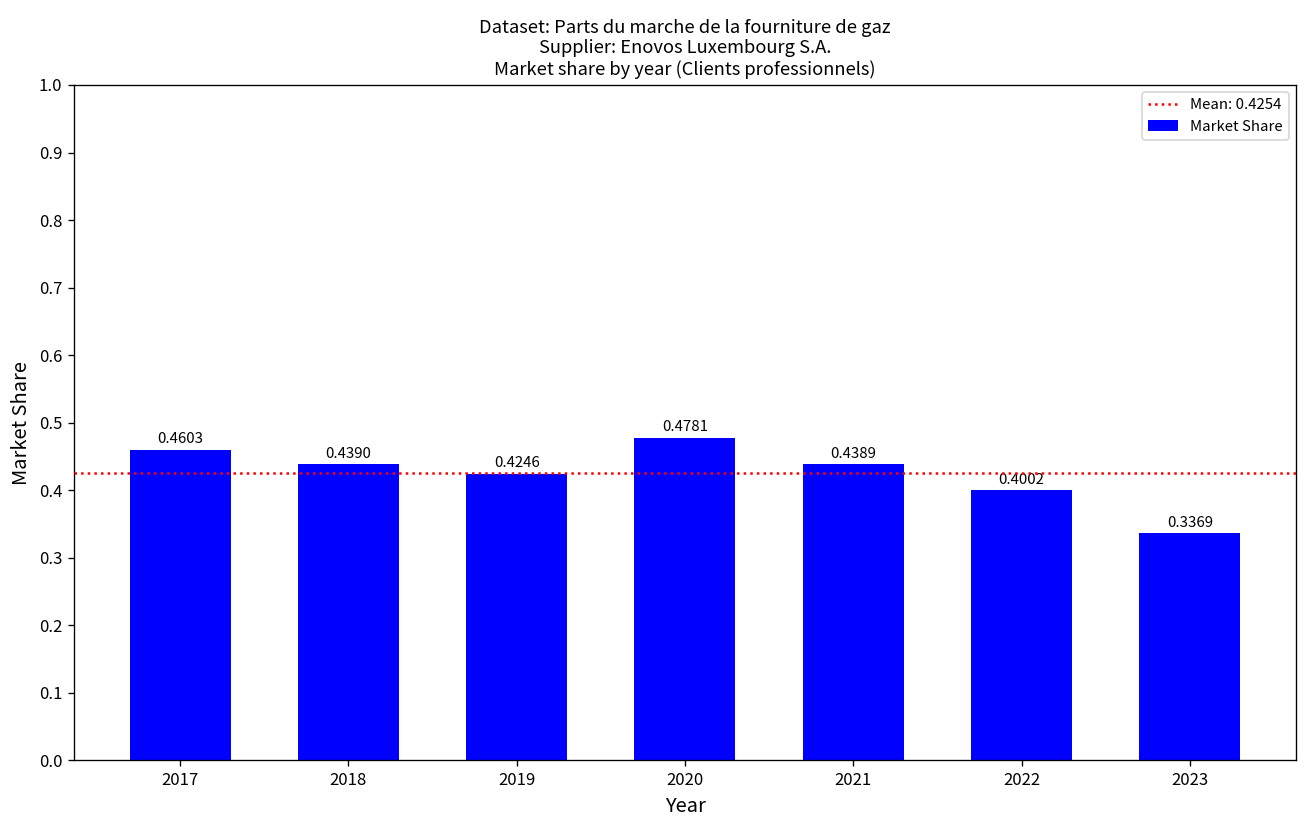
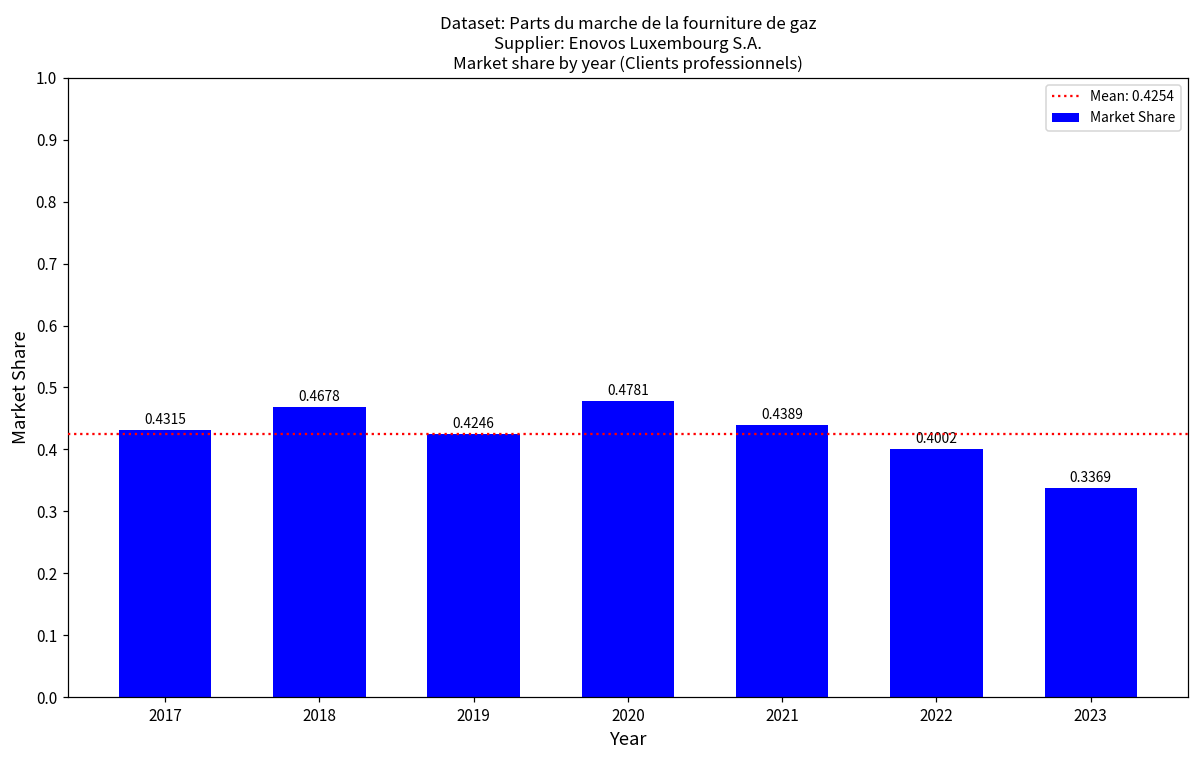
  {
-   "2017": 0.4603,
-   "2018": 0.4390,
+   "2017": 0.4315,
+   "2018": 0.4678,
    "2019": 0.4246,
    "2020": 0.4781,
    "2021": 0.4389,
    "2022": 0.4002,
    "2023": 0.3369
  }
